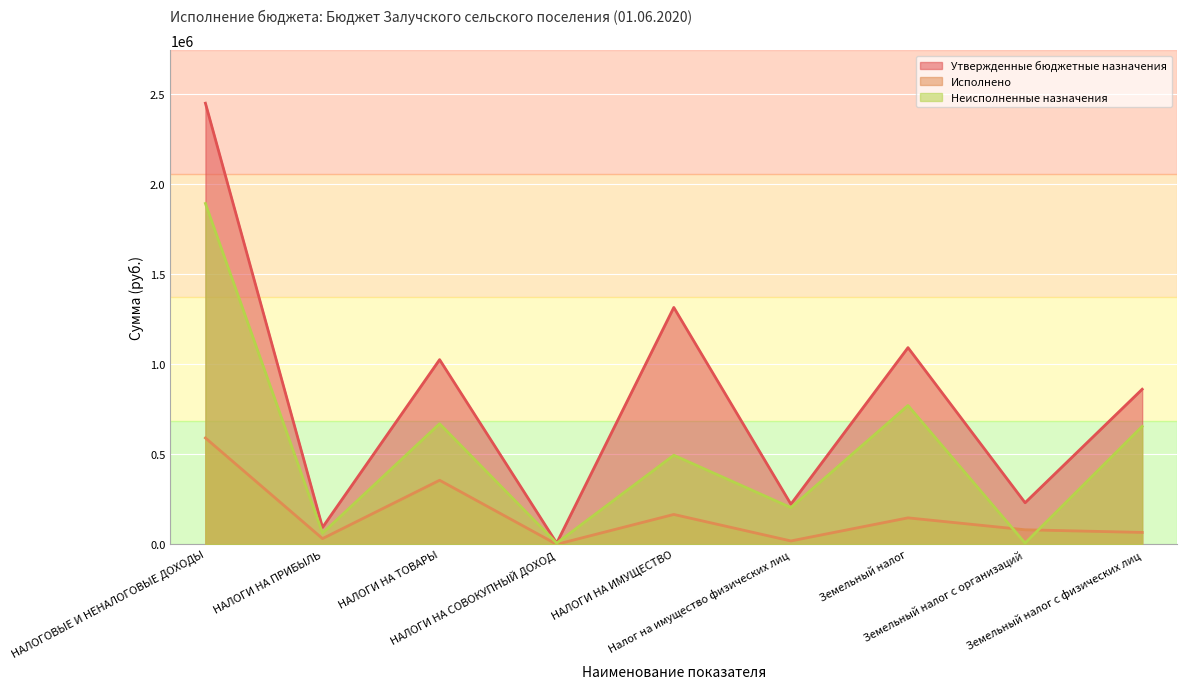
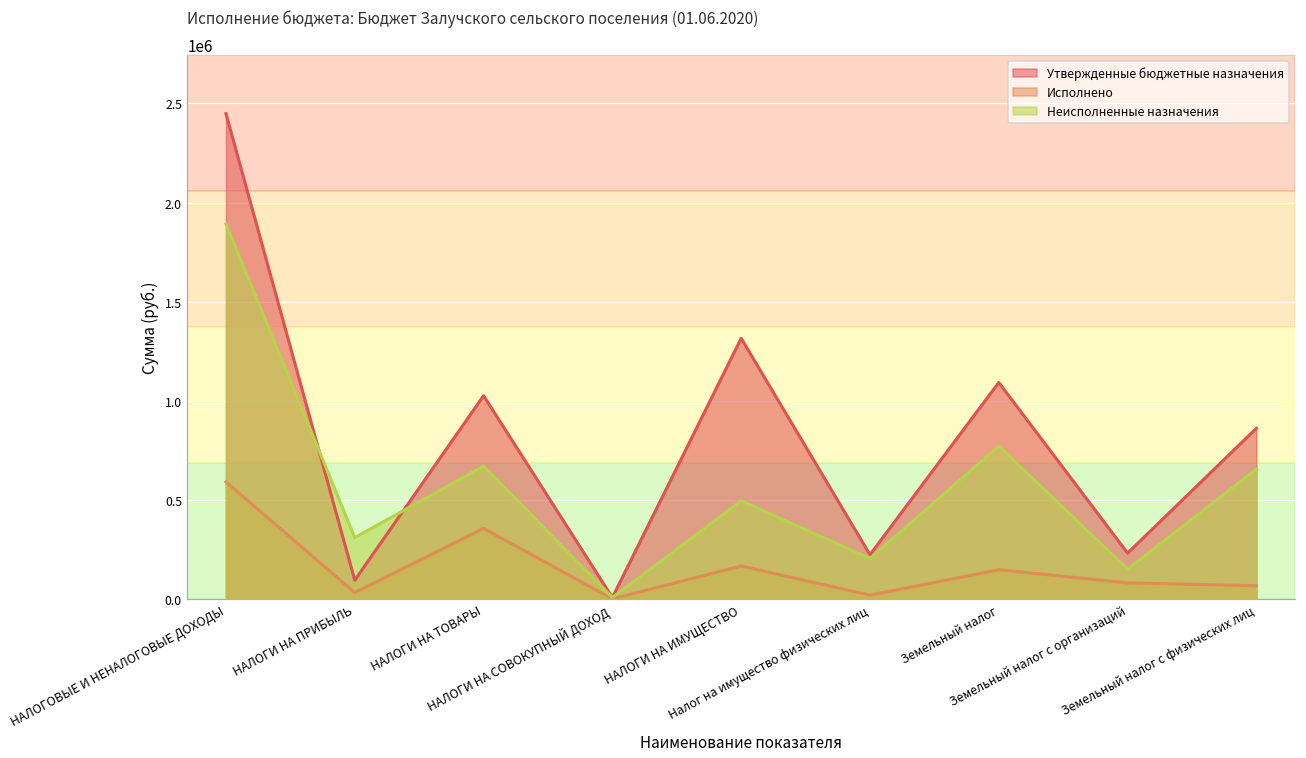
  {
    "Неисполненные назначения": {
      "НАЛОГОВЫЕ И НЕНАЛОГОВЫЕ ДОХОДЫ": 1890000,
-     "НАЛОГИ НА ПРИБЫЛЬ": 60000,
+     "НАЛОГИ НА ПРИБЫЛЬ": 310000,
      "НАЛОГИ НА ТОВАРЫ": 670000,
      "НАЛОГИ НА ИМУЩЕСТВО": 490000,
      "Налог на имущество физических лиц": 200000,
      "Земельный налог": 770000,
-     "Земельный налог с организаций": 10000,
+     "Земельный налог с организаций": 150000,
      "Земельный налог с физических лиц": 650000
    }
  }
